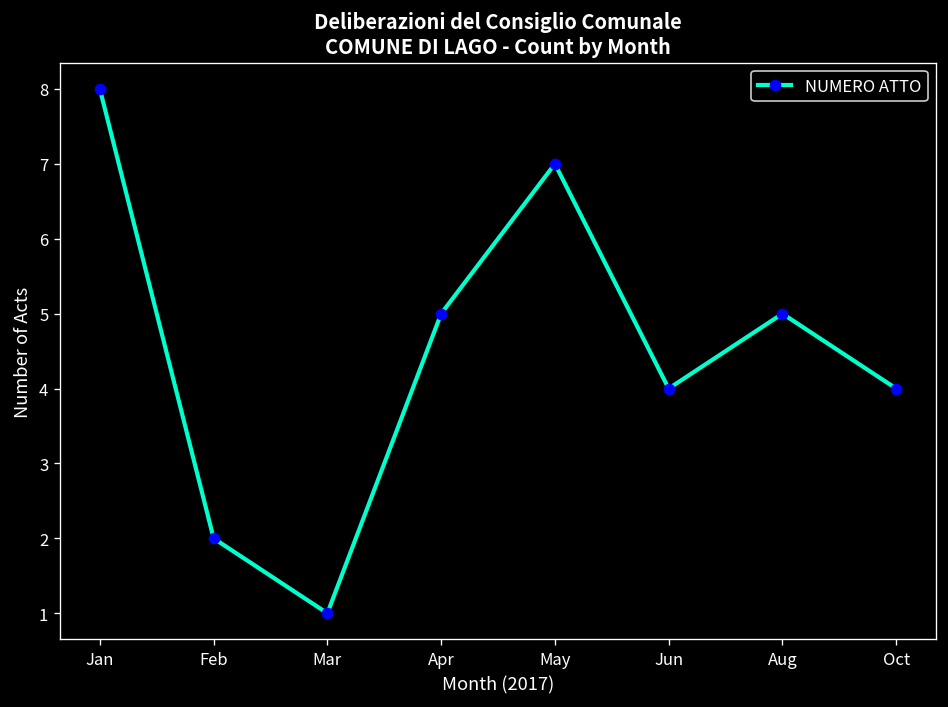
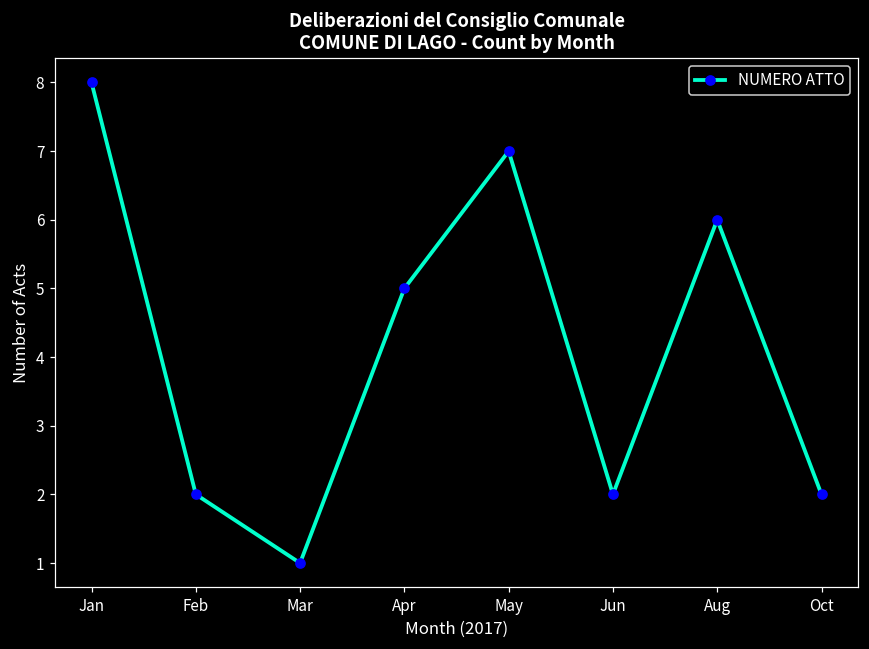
  {
    "Jan": 8,
    "Feb": 2,
    "Mar": 1,
    "Apr": 5,
    "May": 7,
-   "Jun": 4,
-   "Aug": 5,
-   "Oct": 4
+   "Jun": 2,
+   "Aug": 6,
+   "Oct": 2
  }
